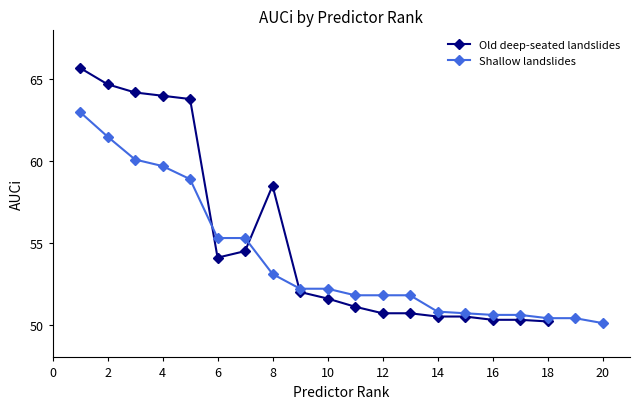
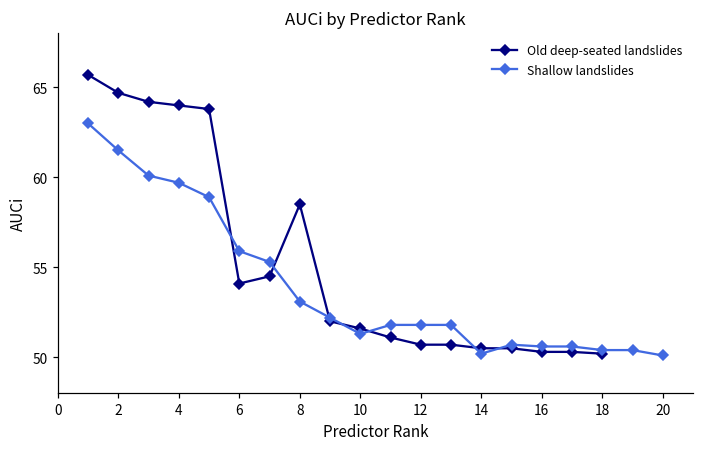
  {
    "Old deep-seated landslides": {
      "2": 64.7,
      "4": 64.0,
      "6": 54.1,
      "8": 58.5,
      "10": 51.6,
      "12": 50.7,
      "14": 50.5,
      "16": 50.3,
      "18": 50.2
    },
    "Shallow landslides": {
      "2": 61.5,
      "4": 59.7,
-     "6": 55.3,
+     "6": 55.9,
      "8": 53.1,
-     "10": 52.2,
+     "10": 51.3,
      "12": 51.8,
-     "14": 50.8,
+     "14": 50.2,
      "16": 50.6,
      "18": 50.4,
      "20": 50.1
    }
  }
